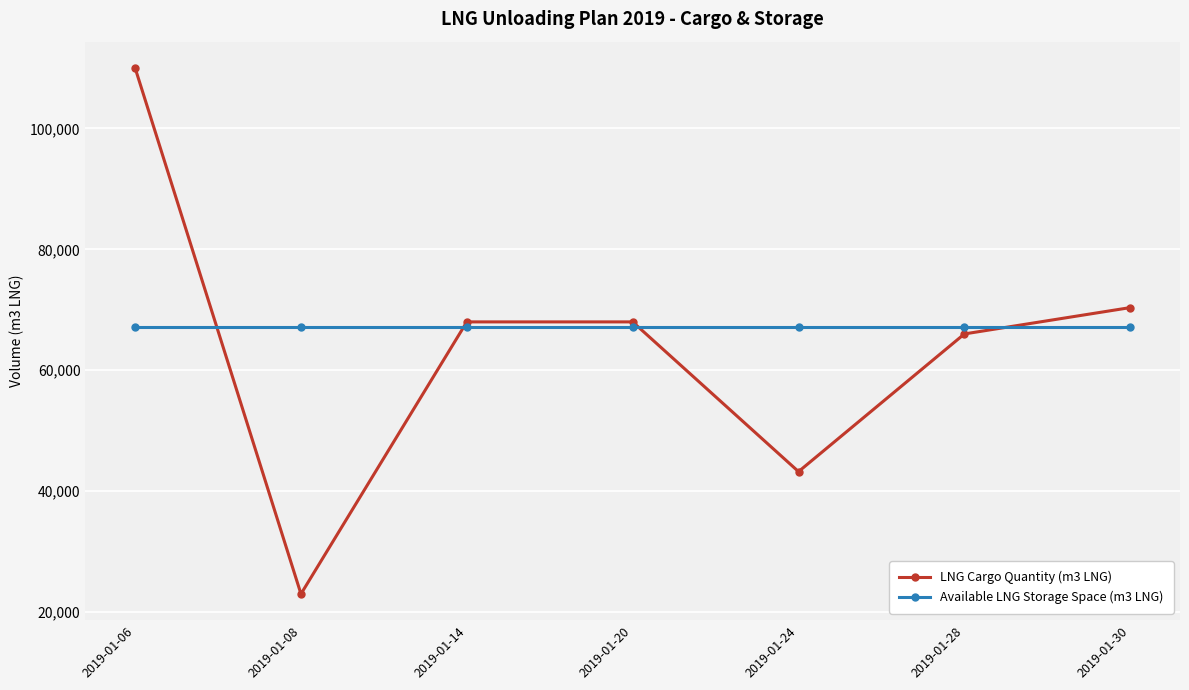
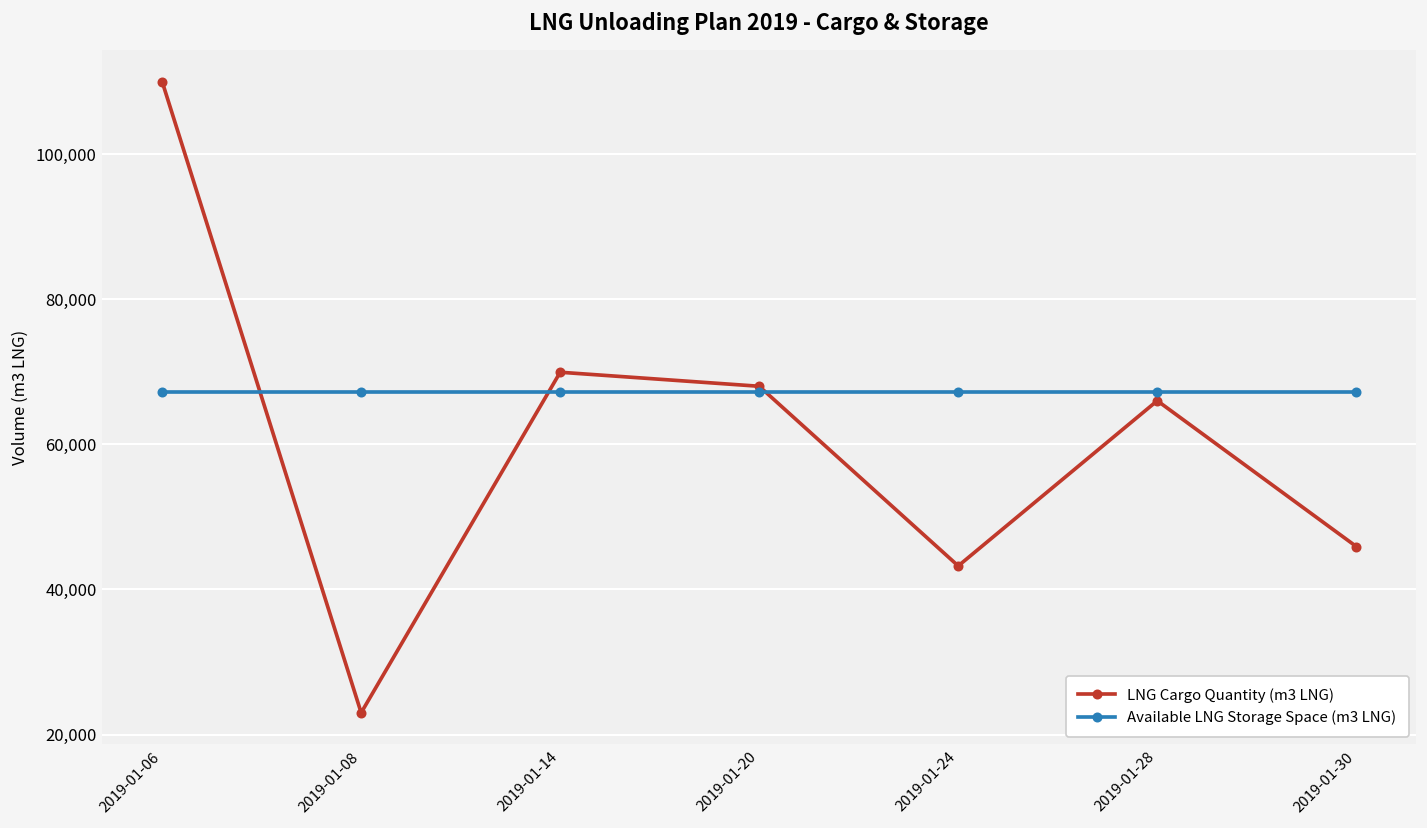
  {
    "LNG Cargo Quantity (m3 LNG)": {
      "2019-01-06": "110,000",
      "2019-01-08": "23,000",
-     "2019-01-14": "68,000",
+     "2019-01-14": "70,000",
      "2019-01-20": "68,000",
      "2019-01-24": "43,000",
      "2019-01-28": "66,000",
-     "2019-01-30": "70,000"
+     "2019-01-30": "46,000"
    },
    "Available LNG Storage Space (m3 LNG)": {
      "2019-01-06": "67,000",
      "2019-01-08": "67,000",
      "2019-01-14": "67,000",
      "2019-01-20": "67,000",
      "2019-01-24": "67,000",
      "2019-01-28": "67,000",
      "2019-01-30": "67,000"
    }
  }
